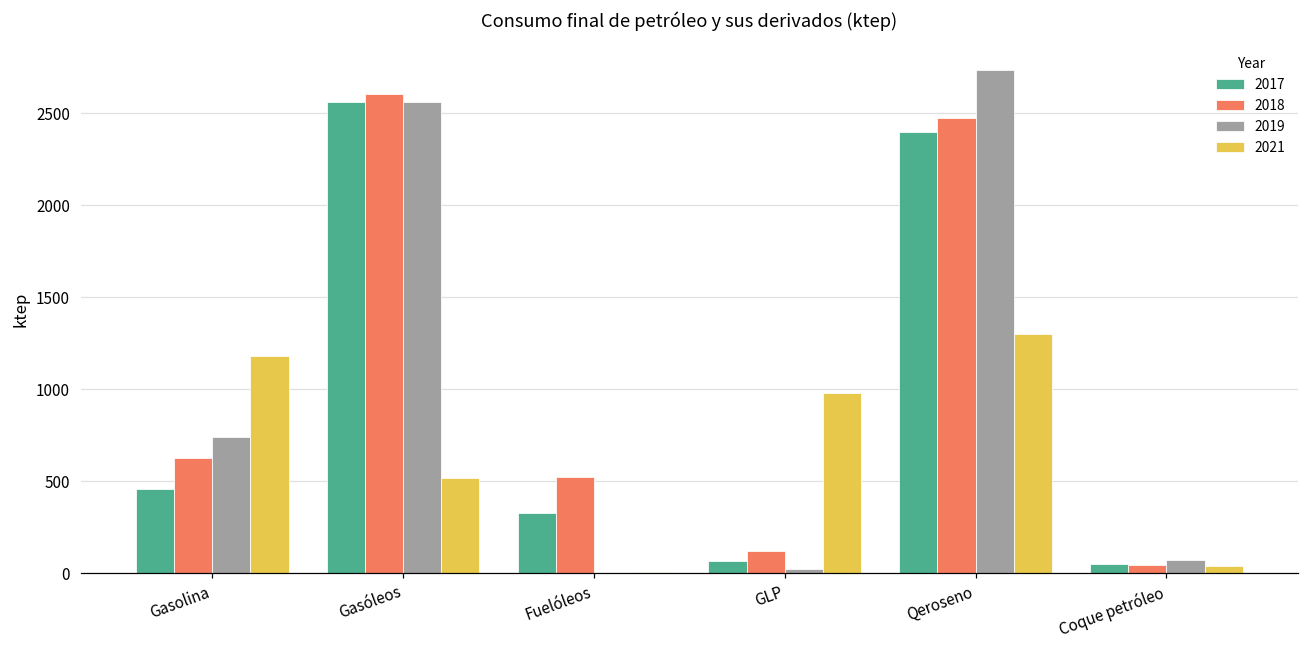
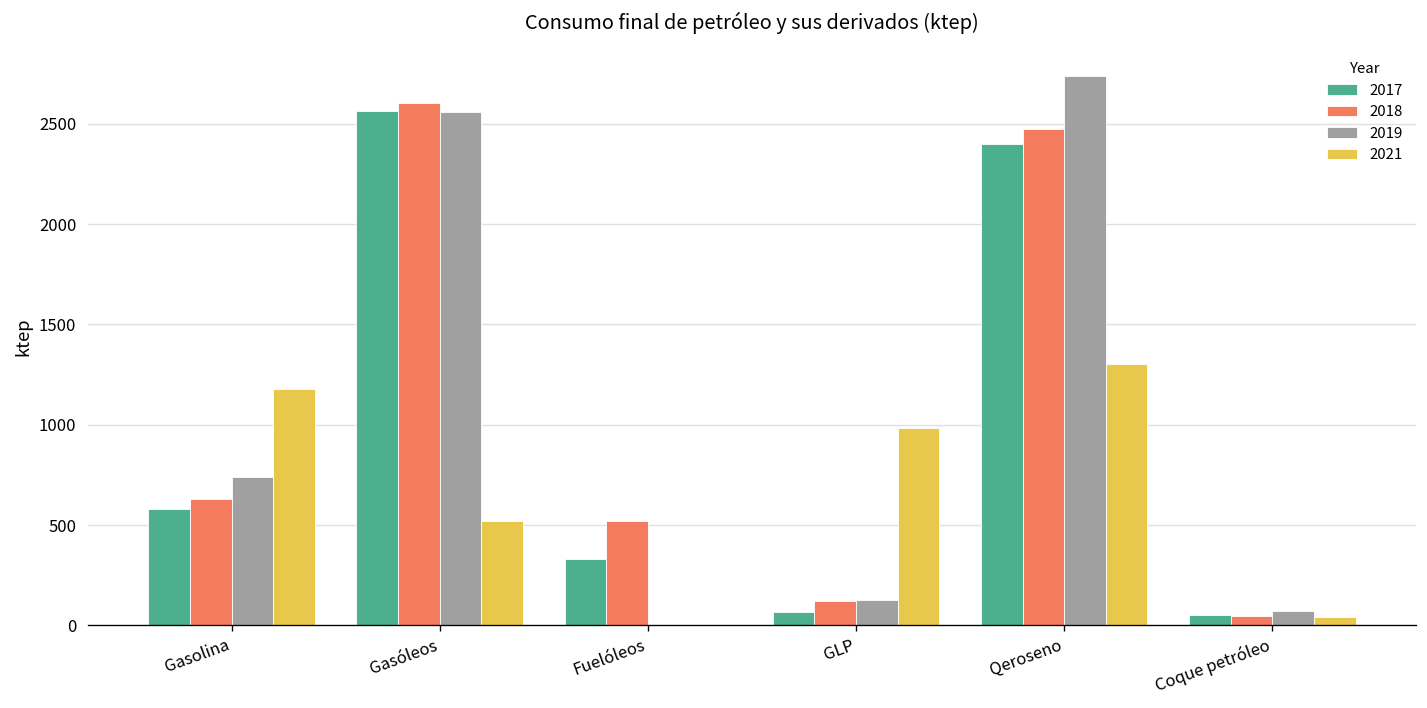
  {
    "2017": {
-     "Gasolina": 460,
+     "Gasolina": 580,
      "Gasóleos": 2560,
      "Fuelóleos": 330,
      "GLP": 70,
      "Qeroseno": 2400,
      "Coque petróleo": 50
    },
    "2018": {
      "Gasolina": 630,
      "Gasóleos": 2600,
      "Fuelóleos": 520,
      "GLP": 120,
      "Qeroseno": 2480,
      "Coque petróleo": 50
    },
    "2019": {
      "Gasolina": 740,
      "Gasóleos": 2560,
-     "GLP": 30,
+     "GLP": 130,
      "Qeroseno": 2740,
      "Coque petróleo": 70
    },
    "2021": {
      "Gasolina": 1180,
      "Gasóleos": 520,
      "GLP": 980,
      "Qeroseno": 1300,
      "Coque petróleo": 40
    }
  }
